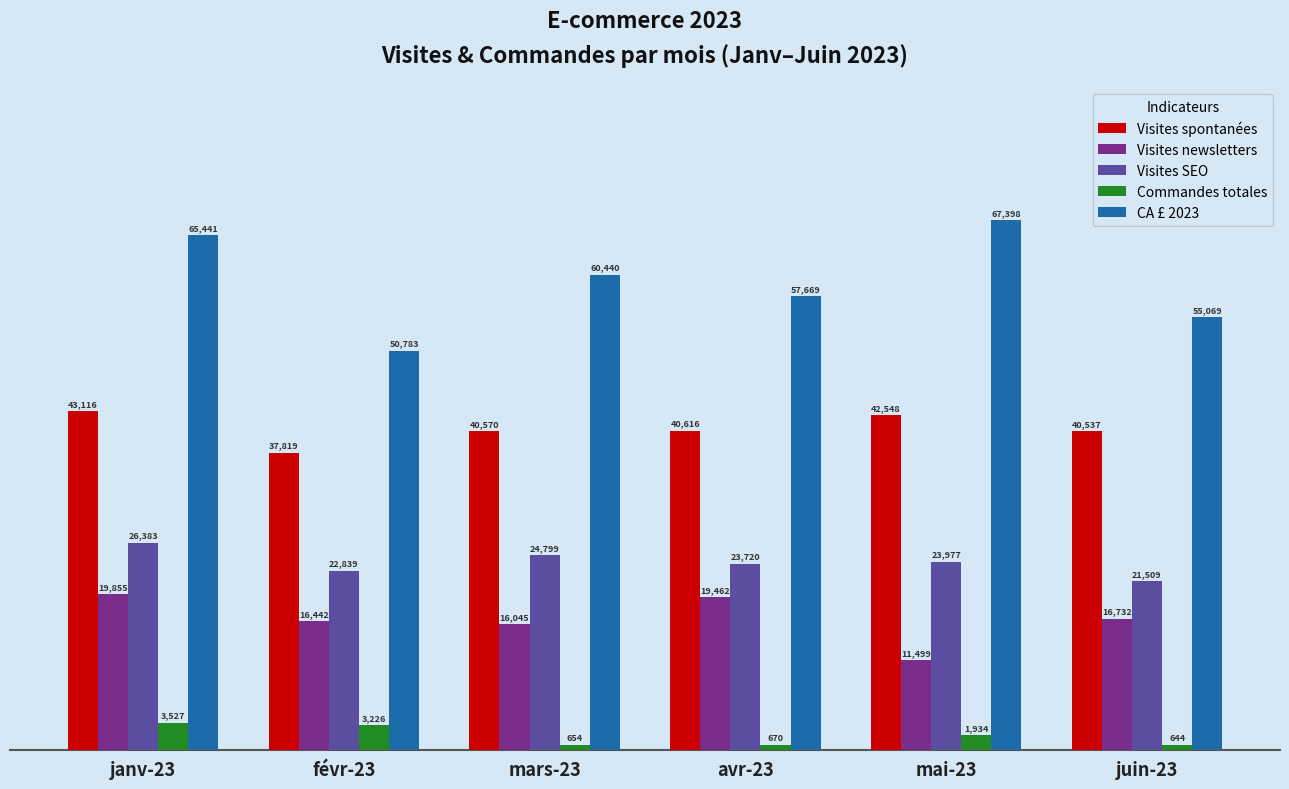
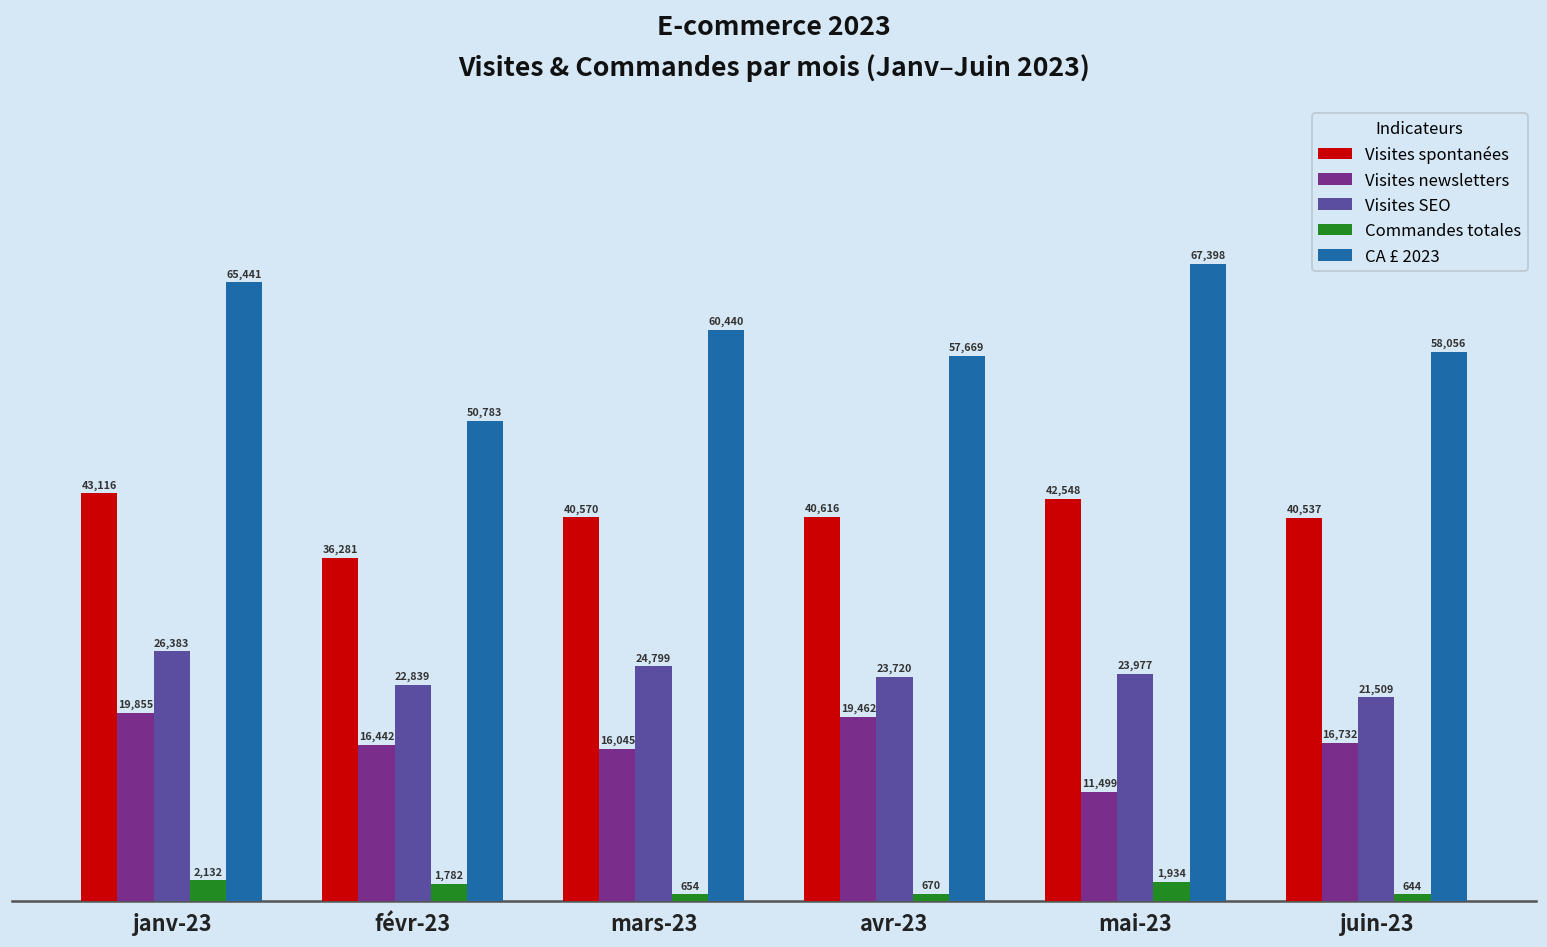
  {
    "Visites spontanées": {
      "janv-23": "43,116",
-     "févr-23": "37,819",
+     "févr-23": "36,281",
      "mars-23": "40,570",
      "avr-23": "40,616",
      "mai-23": "42,548",
      "juin-23": "40,537"
    },
    "Commandes totales": {
-     "janv-23": "3,527",
-     "févr-23": "3,226",
+     "janv-23": "2,132",
+     "févr-23": "1,782",
      "mars-23": "654",
      "avr-23": "670",
      "mai-23": "1,934",
      "juin-23": "644"
    },
    "CA £ 2023": {
      "janv-23": "65,441",
      "févr-23": "50,783",
      "mars-23": "60,440",
      "avr-23": "57,669",
      "mai-23": "67,398",
-     "juin-23": "55,069"
+     "juin-23": "58,056"
    }
  }
